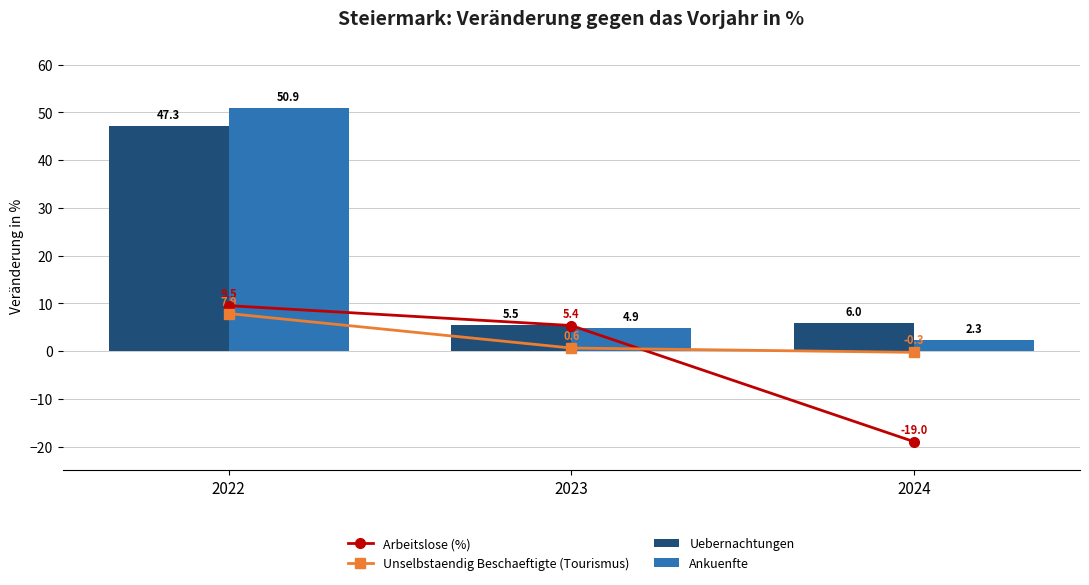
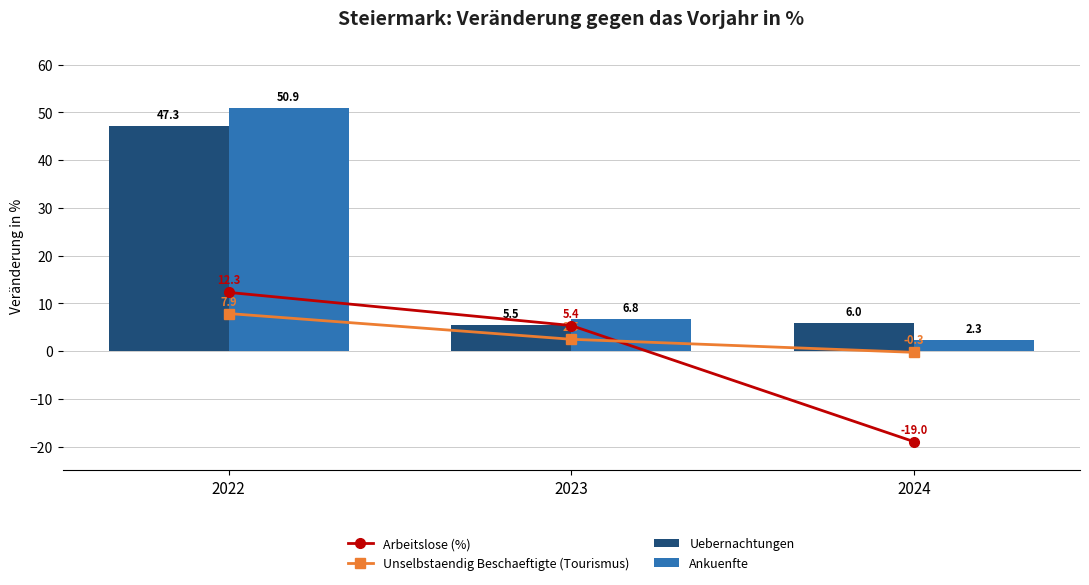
  {
    "Uebernachtungen": {
      "2022": 47.3,
      "2023": 5.5,
      "2024": 6.0
    },
    "Arbeitslose (%)": {
-     "2022": 9.5,
+     "2022": 12.3,
      "2023": 5.4,
      "2024": -19.0
    },
    "Unselbstaendig Beschaeftigte (Tourismus)": {
      "2022": 7.9,
-     "2023": 0.6,
+     "2023": 2.5,
      "2024": -0.3
    },
    "Ankuenfte": {
      "2022": 50.9,
-     "2023": 4.9,
+     "2023": 6.8,
      "2024": 2.3
    }
  }
